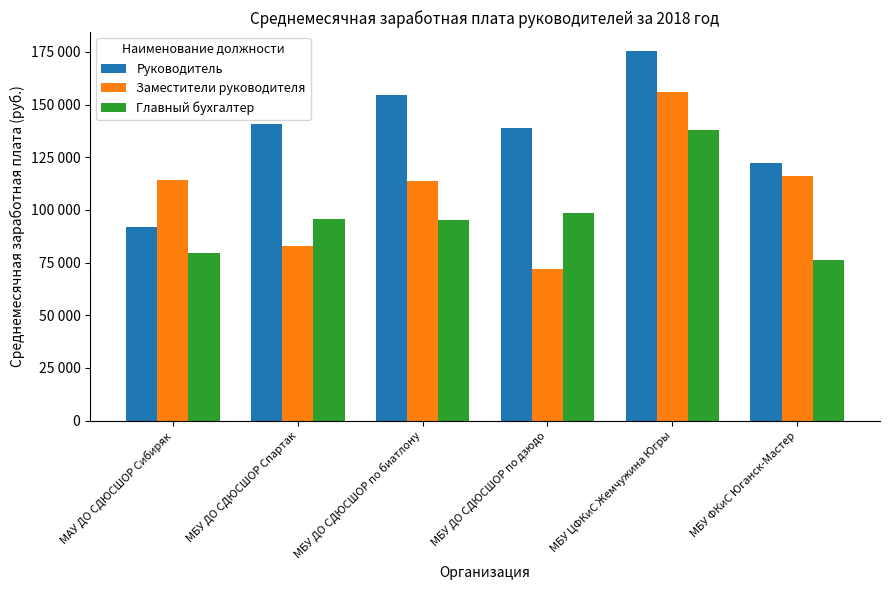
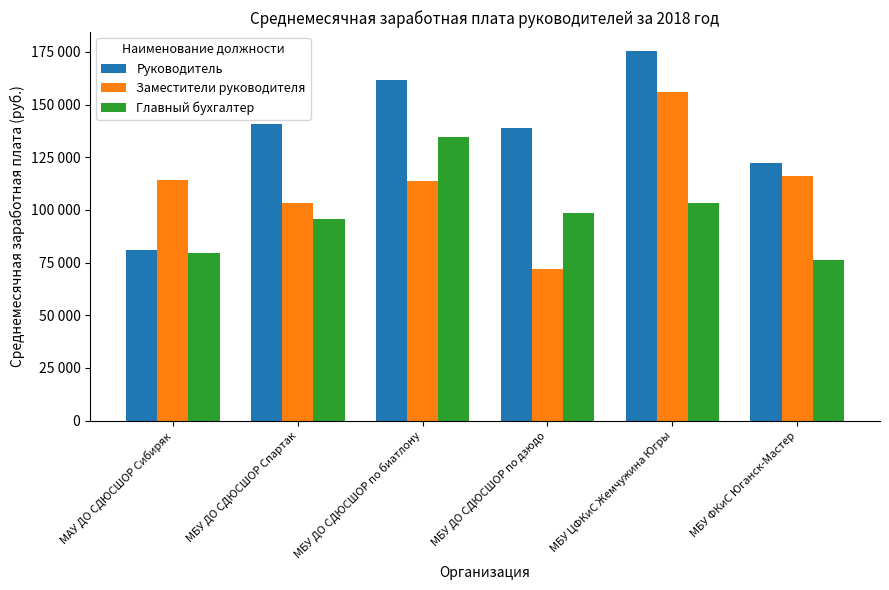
  {
    "Руководитель": {
-     "МАУ ДО СДЮСШОР Сибиряк": 92000,
+     "МАУ ДО СДЮСШОР Сибиряк": 81000,
      "МБУ ДО СДЮСШОР Спартак": 141000,
-     "МБУ ДО СДЮСШОР по биатлону": 155000,
+     "МБУ ДО СДЮСШОР по биатлону": 162000,
      "МБУ ДО СДЮСШОР по дзюдо": 139000,
      "МБУ ЦФКиС Жемчужина Югры": 176000,
      "МБУ ФКиС Юганск-Мастер": 122000
    },
    "Заместители руководителя": {
      "МАУ ДО СДЮСШОР Сибиряк": 114000,
-     "МБУ ДО СДЮСШОР Спартак": 83000,
+     "МБУ ДО СДЮСШОР Спартак": 103000,
      "МБУ ДО СДЮСШОР по биатлону": 114000,
      "МБУ ДО СДЮСШОР по дзюдо": 72000,
      "МБУ ЦФКиС Жемчужина Югры": 156000,
      "МБУ ФКиС Юганск-Мастер": 116000
    },
    "Главный бухгалтер": {
      "МАУ ДО СДЮСШОР Сибиряк": 80000,
      "МБУ ДО СДЮСШОР Спартак": 96000,
-     "МБУ ДО СДЮСШОР по биатлону": 95000,
+     "МБУ ДО СДЮСШОР по биатлону": 135000,
      "МБУ ДО СДЮСШОР по дзюдо": 99000,
-     "МБУ ЦФКиС Жемчужина Югры": 138000,
+     "МБУ ЦФКиС Жемчужина Югры": 103000,
      "МБУ ФКиС Юганск-Мастер": 76000
    }
  }
